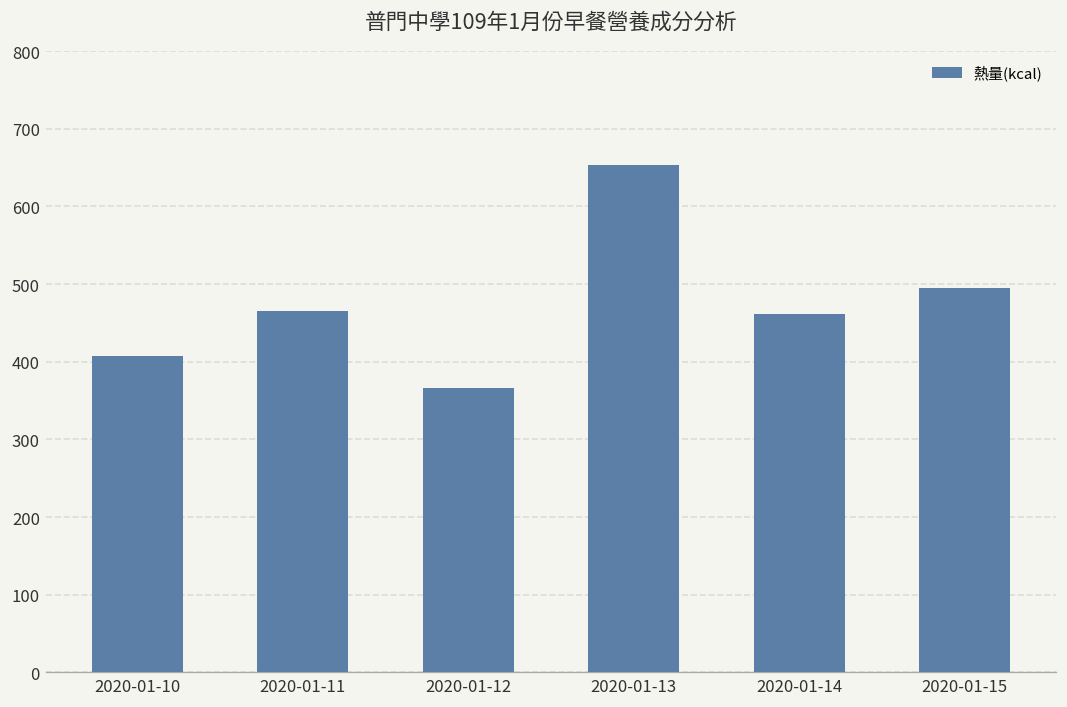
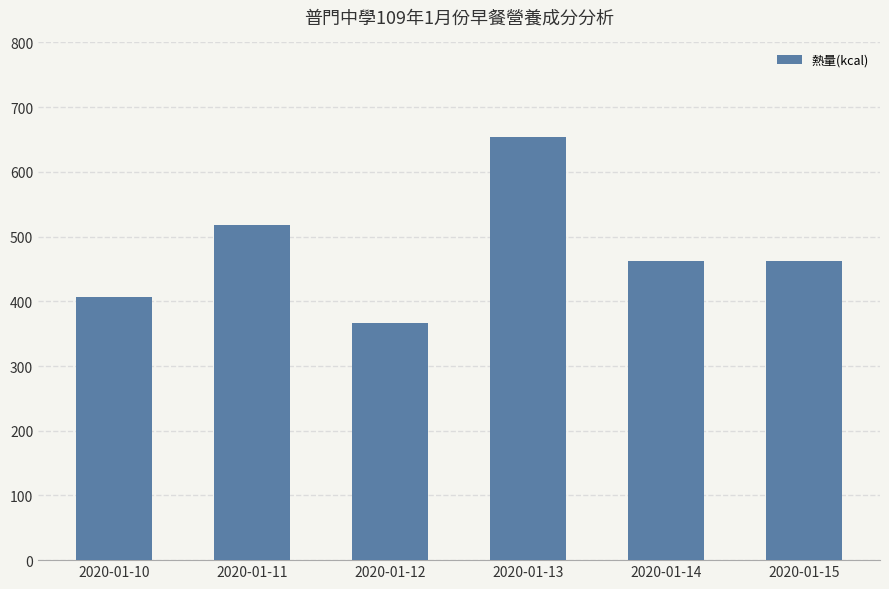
  {
    "2020-01-10": 410,
-   "2020-01-11": 460,
+   "2020-01-11": 520,
    "2020-01-12": 370,
    "2020-01-13": 650,
    "2020-01-14": 460,
-   "2020-01-15": 490
+   "2020-01-15": 460
  }
